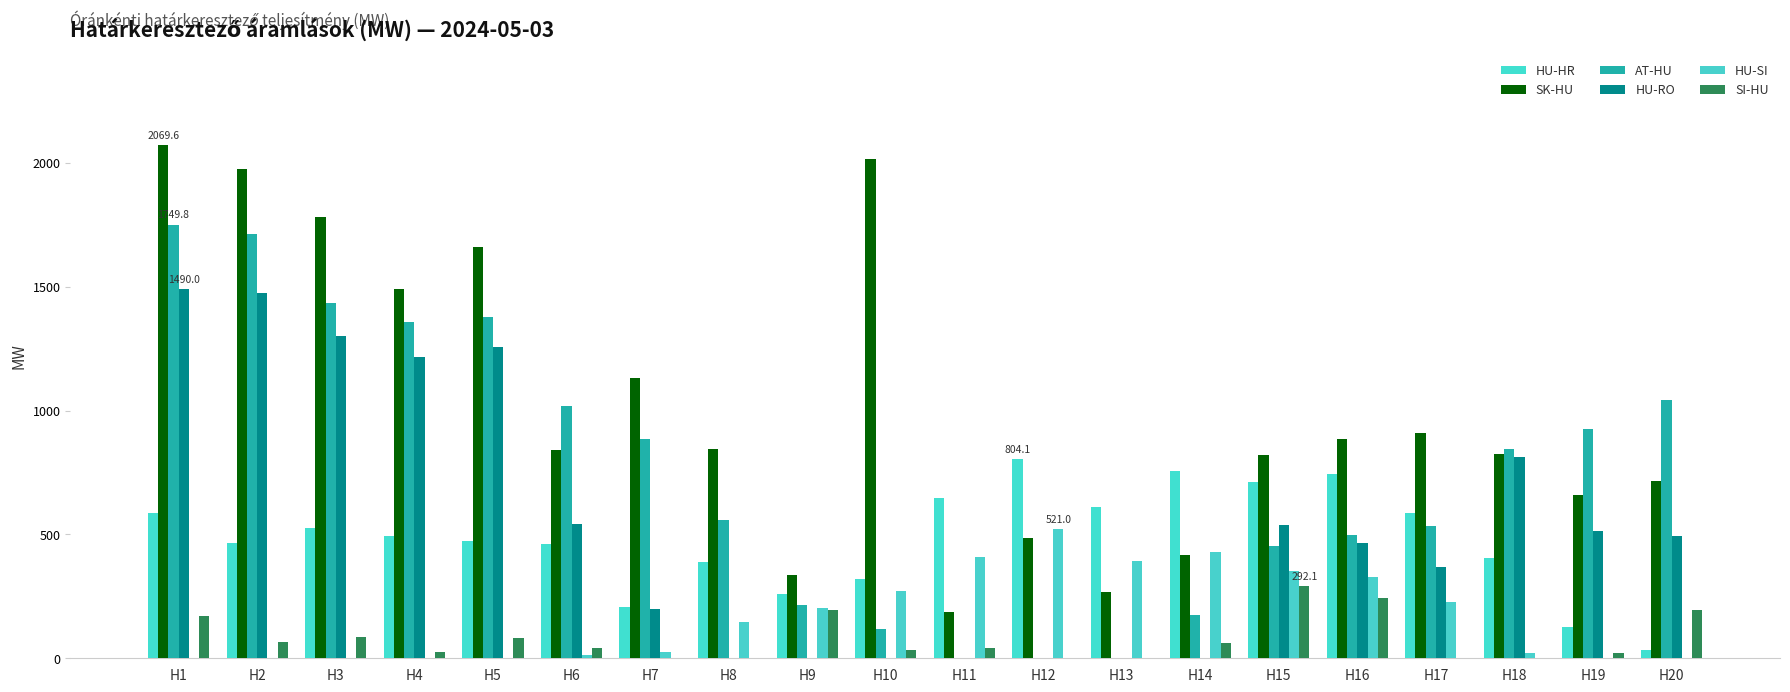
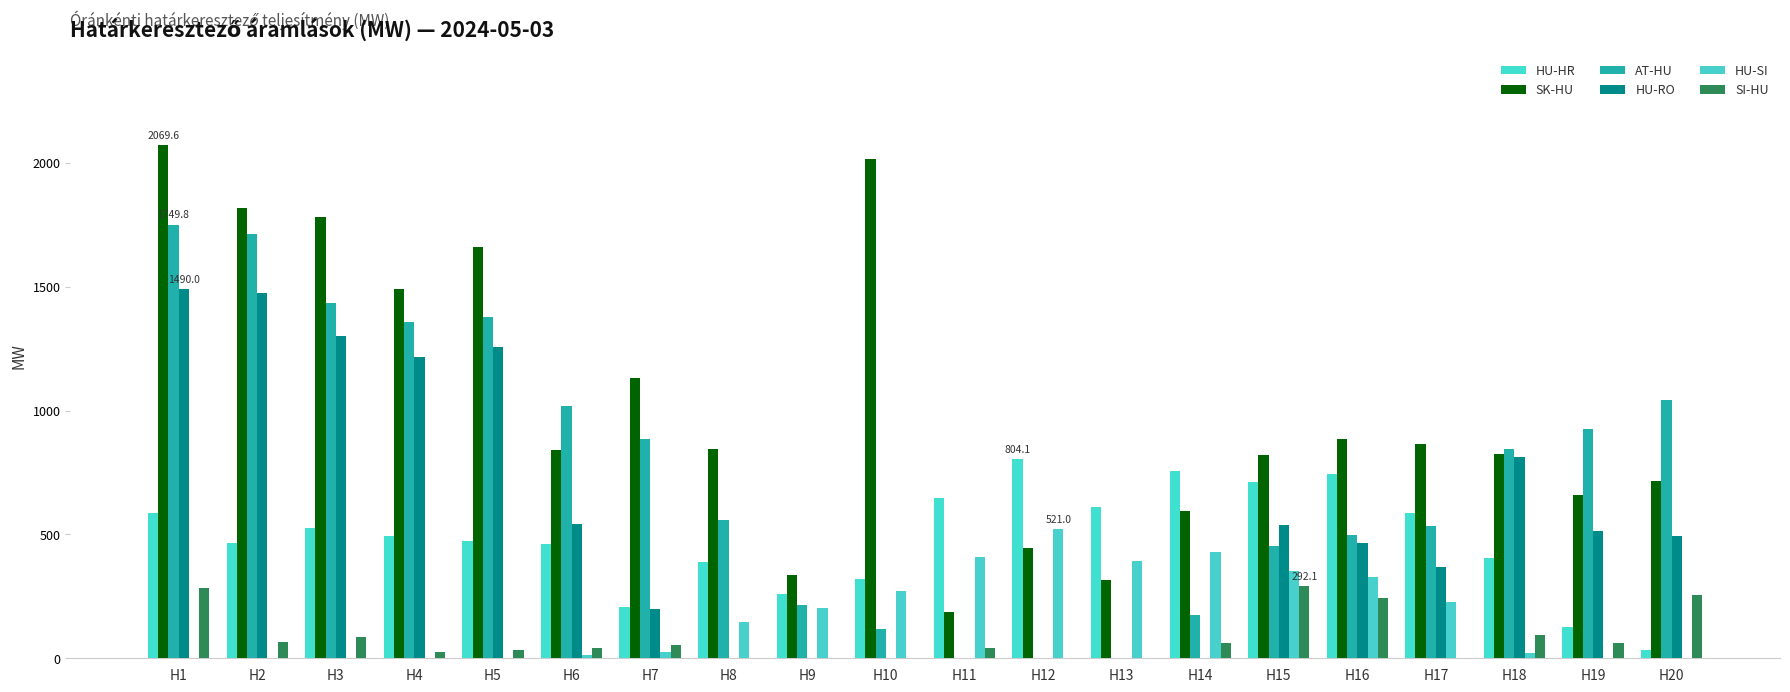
  {
    "SK-HU": {
-     "H2": 1970,
+     "H2": 1820,
      "H3": 1780,
      "H4": 1490,
      "H5": 1660,
      "H6": 840,
      "H7": 1130,
      "H8": 850,
      "H9": 340,
      "H10": 2010,
      "H11": 190,
-     "H12": 490,
-     "H13": 270,
-     "H14": 420,
+     "H12": 450,
+     "H13": 320,
+     "H14": 590,
      "H15": 820,
      "H16": 880,
-     "H17": 910,
+     "H17": 860,
      "H18": 820,
      "H19": 660,
      "H20": 720
    },
    "SI-HU": {
-     "H1": 170,
+     "H1": 280,
      "H2": 70,
      "H3": 90,
      "H4": 30,
-     "H5": 80,
+     "H5": 30,
      "H6": 40,
-     "H7": 0,
+     "H7": 50,
      "H8": 0,
-     "H9": 200,
-     "H10": 30,
+     "H9": 0,
+     "H10": 0,
      "H11": 40,
      "H12": 0,
      "H13": 0,
      "H14": 60,
      "H16": 240,
      "H17": 0,
-     "H18": 0,
-     "H19": 20,
-     "H20": 200
+     "H18": 90,
+     "H19": 60,
+     "H20": 250
    }
  }
